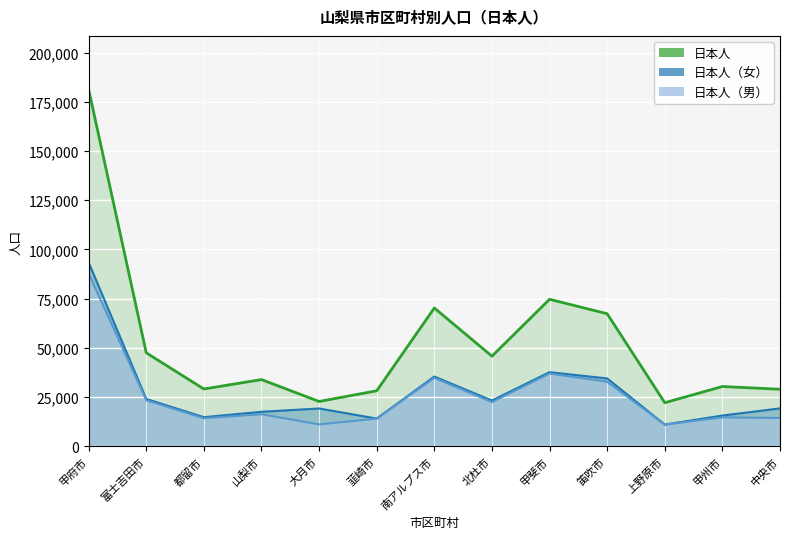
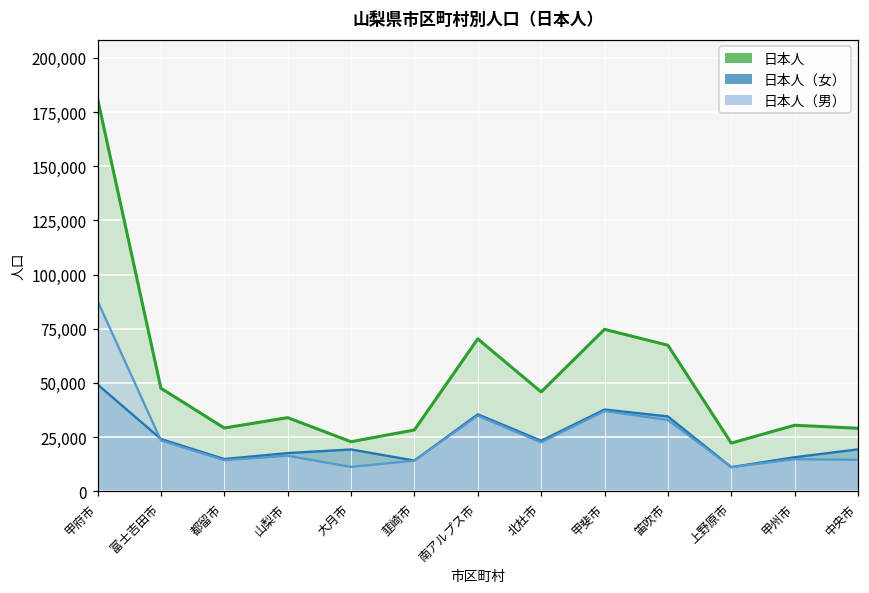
  {
    "日本人（女）": {
-     "甲府市": "93,000",
+     "甲府市": "49,000",
      "大月市": "19,000",
      "笛吹市": "35,000",
      "中央市": "19,000"
    }
  }
